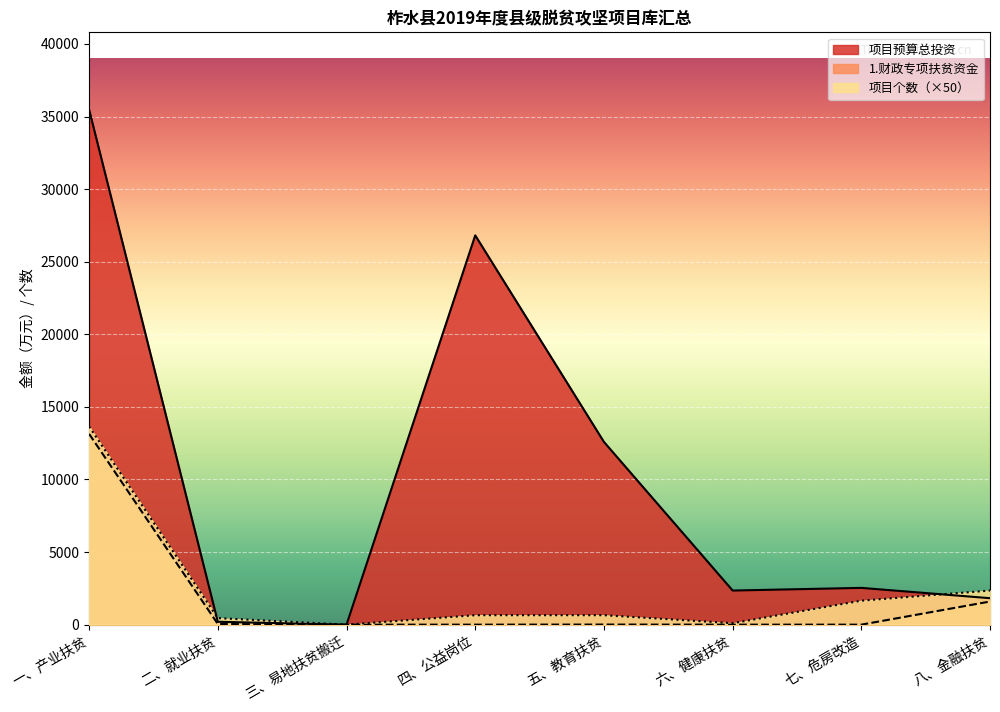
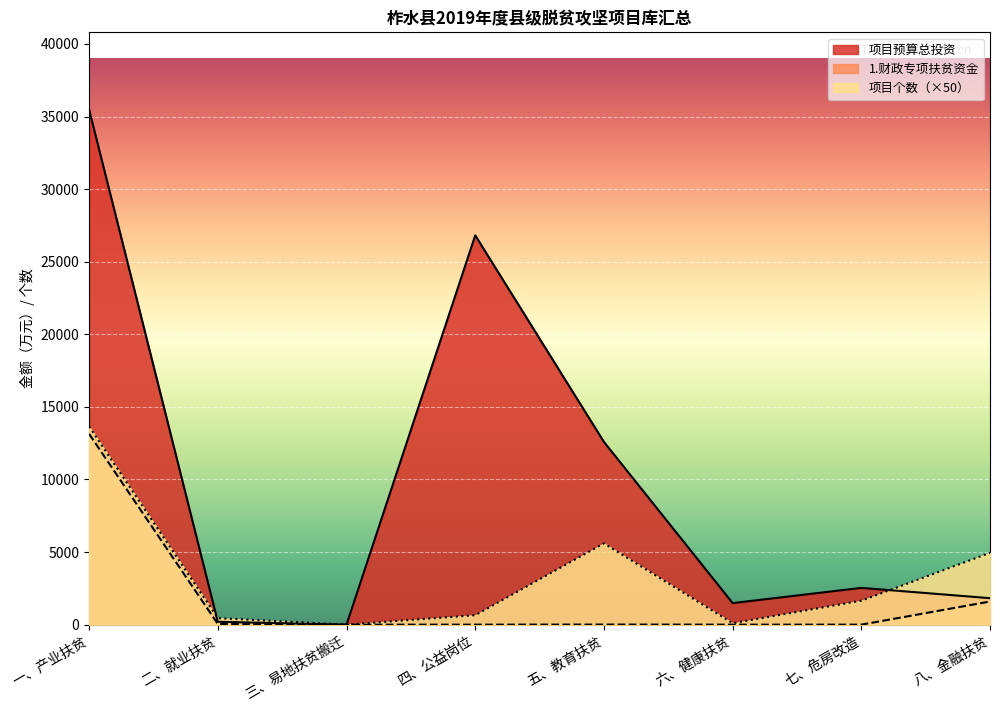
  {
    "项目预算总投资": {
      "一、产业扶贫": 35500,
      "四、公益岗位": 26800,
      "五、教育扶贫": 12600,
-     "六、健康扶贫": 2300,
+     "六、健康扶贫": 1500,
      "七、危房改造": 2500,
      "八、金融扶贫": 1800
    },
    "1.财政专项扶贫资金": {
      "一、产业扶贫": 13100,
      "四、公益岗位": 0,
      "五、教育扶贫": 0,
      "七、危房改造": 0,
      "八、金融扶贫": 1600
    },
    "项目个数（×50）": {
      "一、产业扶贫": 13700,
      "二、就业扶贫": 500,
      "四、公益岗位": 700,
-     "五、教育扶贫": 700,
+     "五、教育扶贫": 5600,
      "七、危房改造": 1700,
-     "八、金融扶贫": 2400
+     "八、金融扶贫": 5000
    }
  }
